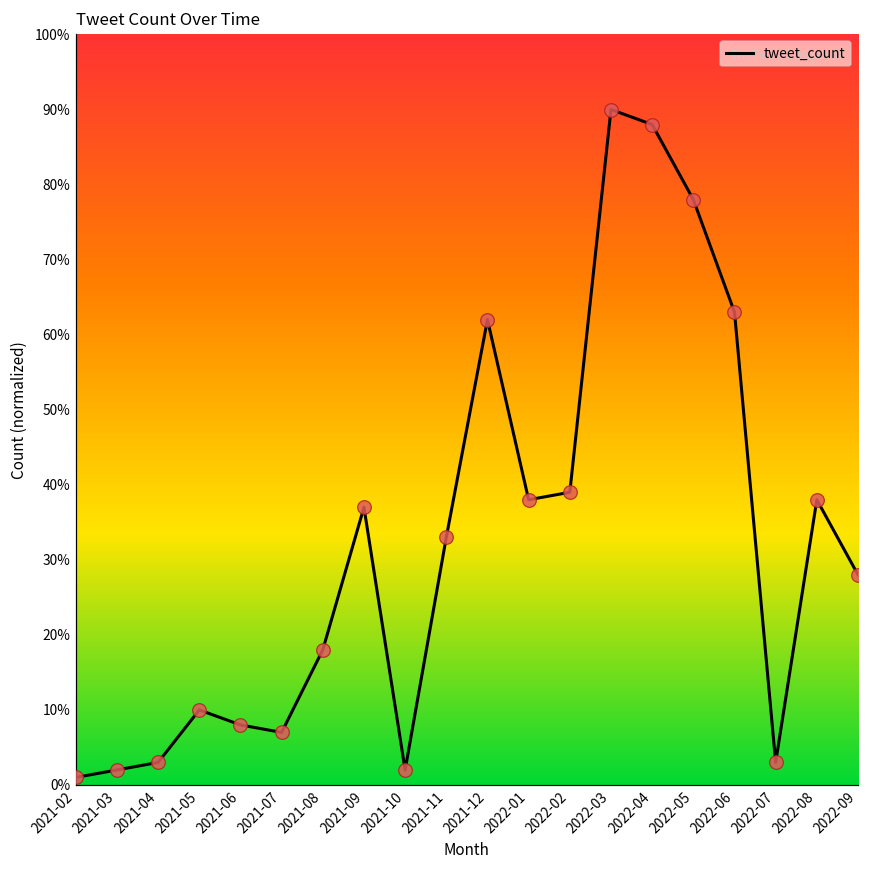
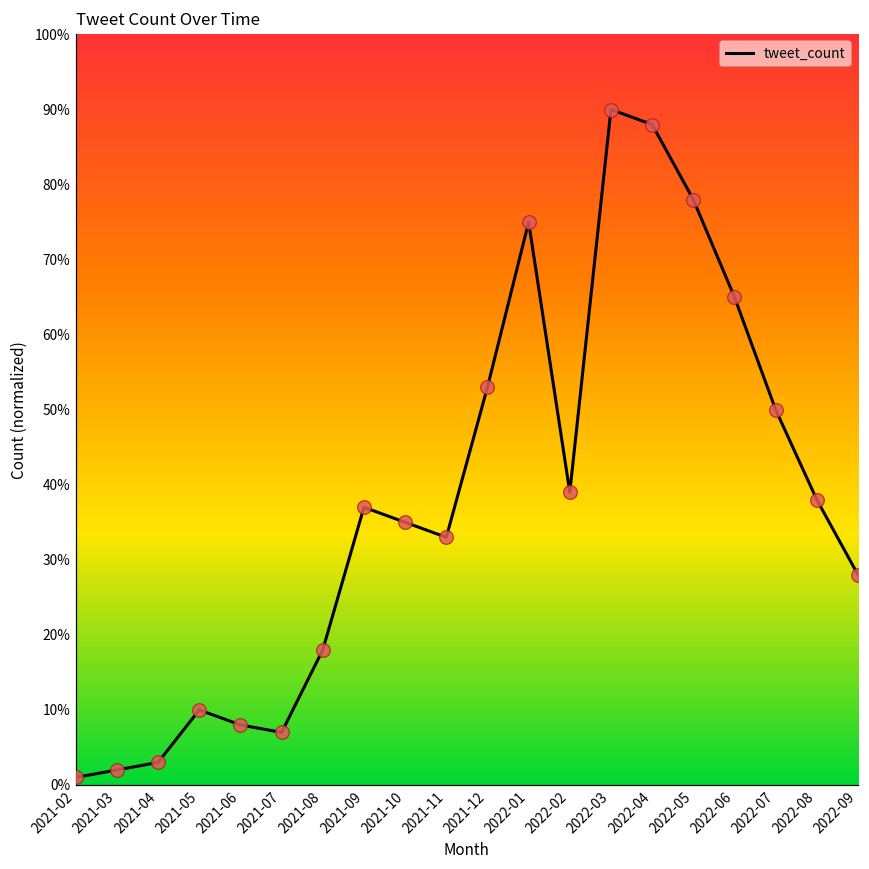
  {
    "2021-02": "1%",
    "2021-03": "2%",
    "2021-04": "3%",
    "2021-05": "10%",
    "2021-06": "8%",
    "2021-07": "7%",
    "2021-08": "18%",
    "2021-09": "37%",
-   "2021-10": "2%",
+   "2021-10": "35%",
    "2021-11": "33%",
-   "2021-12": "62%",
-   "2022-01": "38%",
+   "2021-12": "53%",
+   "2022-01": "75%",
    "2022-02": "39%",
    "2022-03": "90%",
    "2022-04": "88%",
    "2022-05": "78%",
-   "2022-06": "63%",
-   "2022-07": "3%",
+   "2022-06": "65%",
+   "2022-07": "50%",
    "2022-08": "38%",
    "2022-09": "28%"
  }
